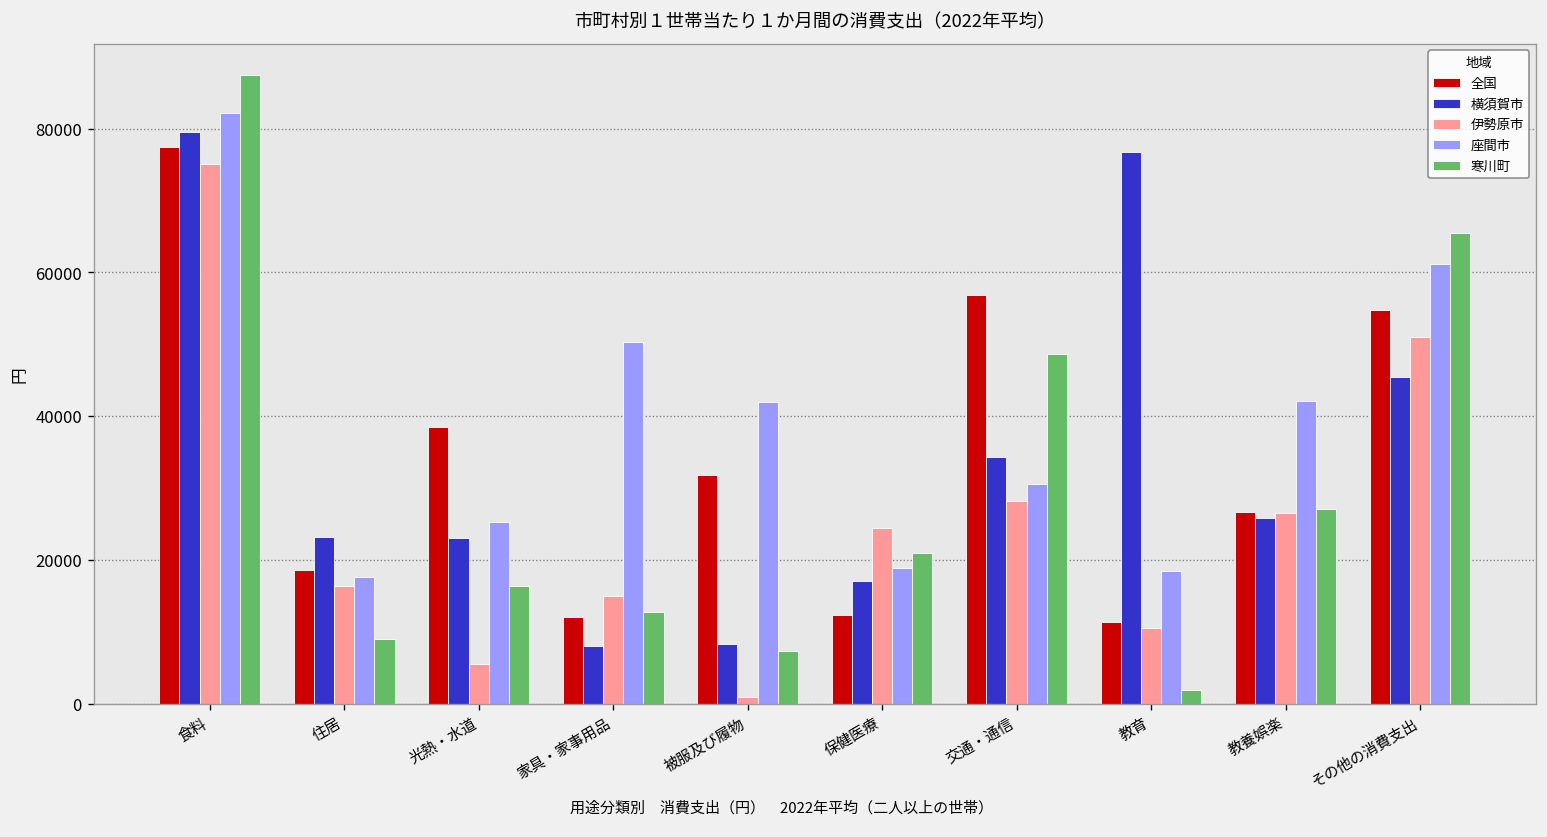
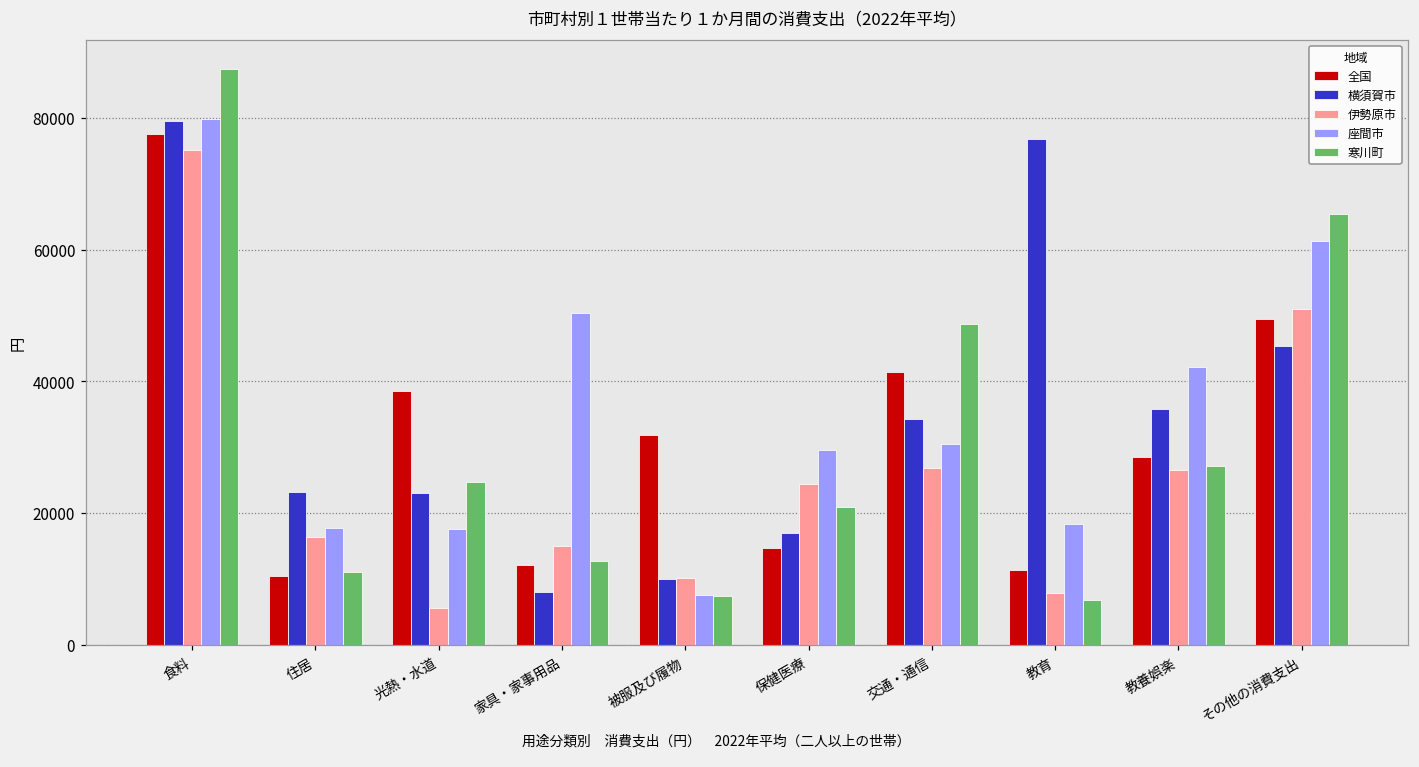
  {
    "全国": {
      "食料": 77000,
-     "住居": 19000,
+     "住居": 10000,
      "光熱・水道": 39000,
      "家具・家事用品": 12000,
      "被服及び履物": 32000,
-     "保健医療": 12000,
-     "交通・通信": 57000,
+     "保健医療": 15000,
+     "交通・通信": 41000,
      "教育": 11000,
-     "教養娯楽": 27000,
-     "その他の消費支出": 55000
+     "教養娯楽": 28000,
+     "その他の消費支出": 50000
    },
    "横須賀市": {
      "食料": 80000,
      "住居": 23000,
      "光熱・水道": 23000,
      "家具・家事用品": 8000,
-     "被服及び履物": 8000,
+     "被服及び履物": 10000,
      "保健医療": 17000,
      "交通・通信": 34000,
      "教育": 77000,
-     "教養娯楽": 26000,
+     "教養娯楽": 36000,
      "その他の消費支出": 45000
    },
    "伊勢原市": {
      "食料": 75000,
      "住居": 16000,
      "光熱・水道": 6000,
      "家具・家事用品": 15000,
-     "被服及び履物": 1000,
+     "被服及び履物": 10000,
      "保健医療": 24000,
-     "交通・通信": 28000,
-     "教育": 11000,
+     "交通・通信": 27000,
+     "教育": 8000,
      "教養娯楽": 27000,
      "その他の消費支出": 51000
    },
    "座間市": {
-     "食料": 82000,
+     "食料": 80000,
      "住居": 18000,
-     "光熱・水道": 25000,
+     "光熱・水道": 18000,
      "家具・家事用品": 50000,
-     "被服及び履物": 42000,
-     "保健医療": 19000,
+     "被服及び履物": 8000,
+     "保健医療": 30000,
      "交通・通信": 31000,
      "教育": 18000,
      "教養娯楽": 42000,
      "その他の消費支出": 61000
    },
    "寒川町": {
      "食料": 87000,
-     "住居": 9000,
-     "光熱・水道": 16000,
+     "住居": 11000,
+     "光熱・水道": 25000,
      "家具・家事用品": 13000,
      "被服及び履物": 7000,
      "保健医療": 21000,
      "交通・通信": 49000,
-     "教育": 2000,
+     "教育": 7000,
      "教養娯楽": 27000,
      "その他の消費支出": 65000
    }
  }
